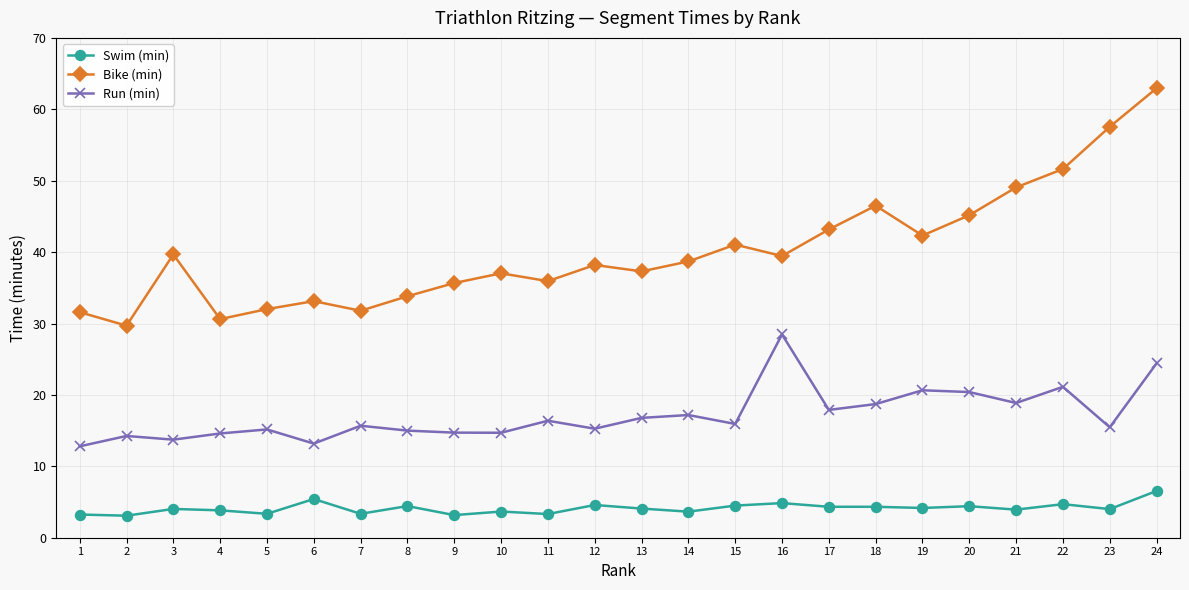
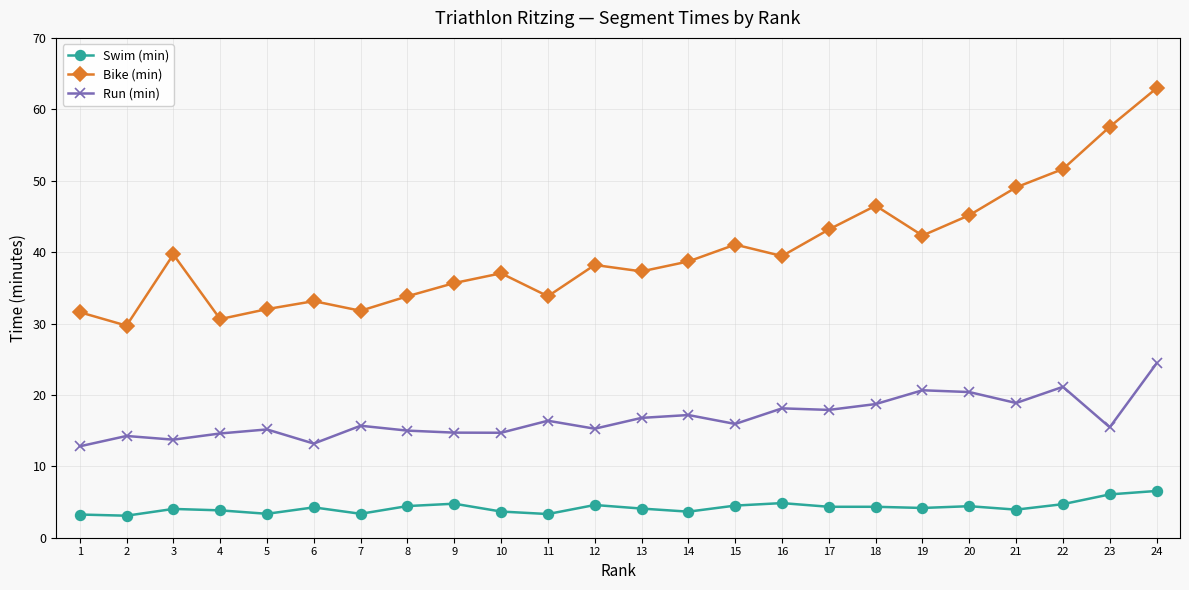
  {
    "Swim (min)": {
      "1": 3,
      "2": 3,
      "3": 4,
      "4": 4,
      "5": 3,
-     "6": 5,
+     "6": 4,
      "7": 3,
      "8": 4,
-     "9": 3,
+     "9": 5,
      "10": 4,
      "11": 3,
      "12": 5,
      "13": 4,
      "14": 4,
      "15": 5,
      "16": 5,
      "17": 4,
      "18": 4,
      "19": 4,
      "20": 4,
      "21": 4,
      "22": 5,
-     "23": 4,
+     "23": 6,
      "24": 7
    },
    "Bike (min)": {
      "1": 32,
      "2": 30,
      "3": 40,
      "4": 31,
      "5": 32,
      "6": 33,
      "7": 32,
      "8": 34,
      "9": 36,
      "10": 37,
-     "11": 36,
+     "11": 34,
      "12": 38,
      "13": 37,
      "14": 39,
      "15": 41,
      "16": 39,
      "17": 43,
      "18": 47,
      "19": 42,
      "20": 45,
      "21": 49,
      "22": 52,
      "23": 58,
      "24": 63
    },
    "Run (min)": {
      "1": 13,
      "2": 14,
      "3": 14,
      "4": 15,
      "5": 15,
      "6": 13,
      "7": 16,
      "8": 15,
      "9": 15,
      "10": 15,
      "11": 16,
      "12": 15,
      "13": 17,
      "14": 17,
      "15": 16,
-     "16": 28,
+     "16": 18,
      "17": 18,
      "18": 19,
      "19": 21,
      "20": 20,
      "21": 19,
      "22": 21,
      "23": 15,
      "24": 24
    }
  }
